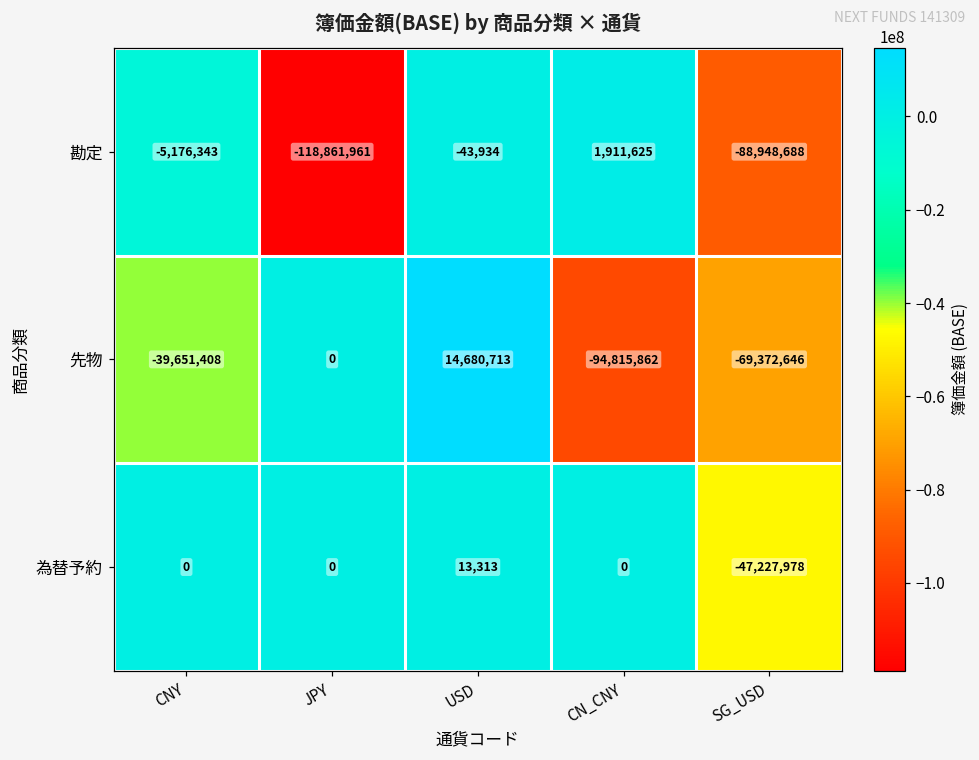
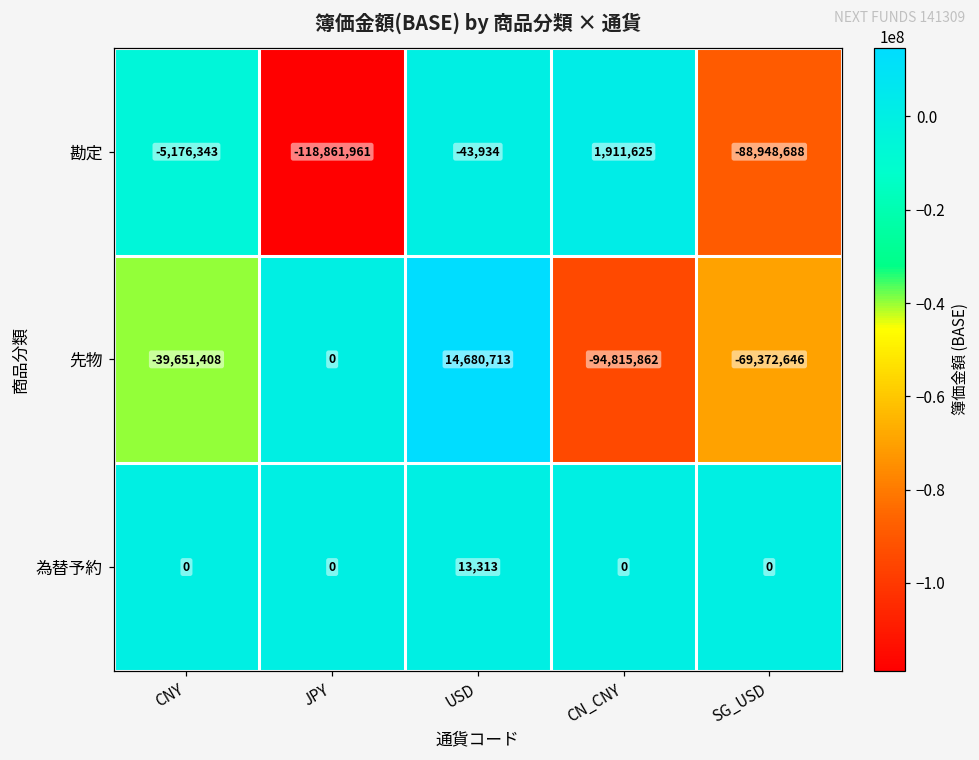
  {
    "為替予約": {
-     "SG_USD": "-47,227,978"
+     "SG_USD": "0"
    }
  }
